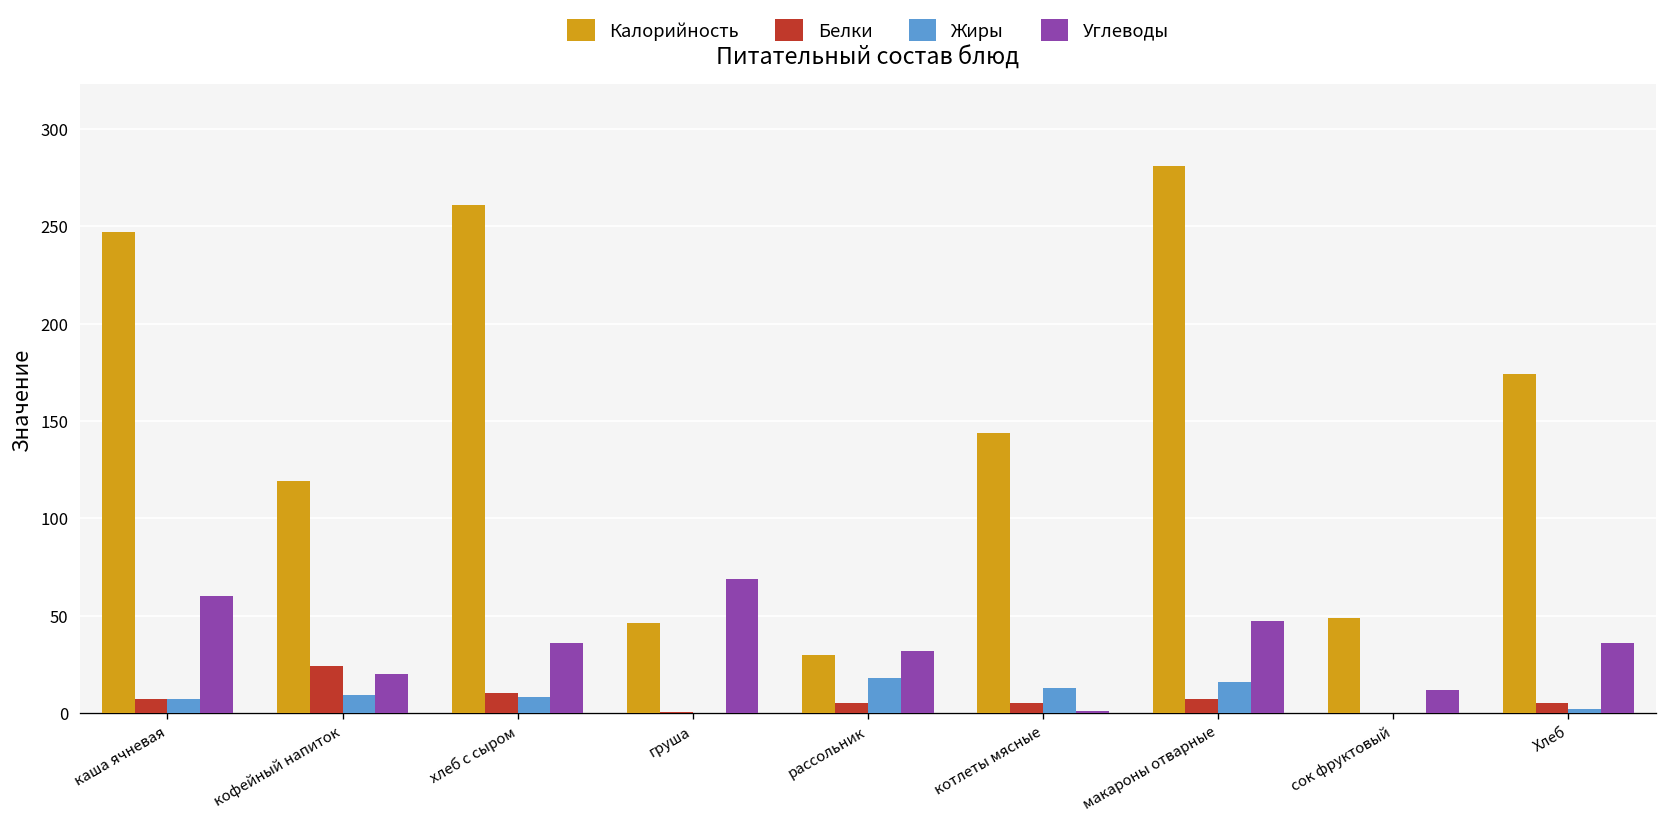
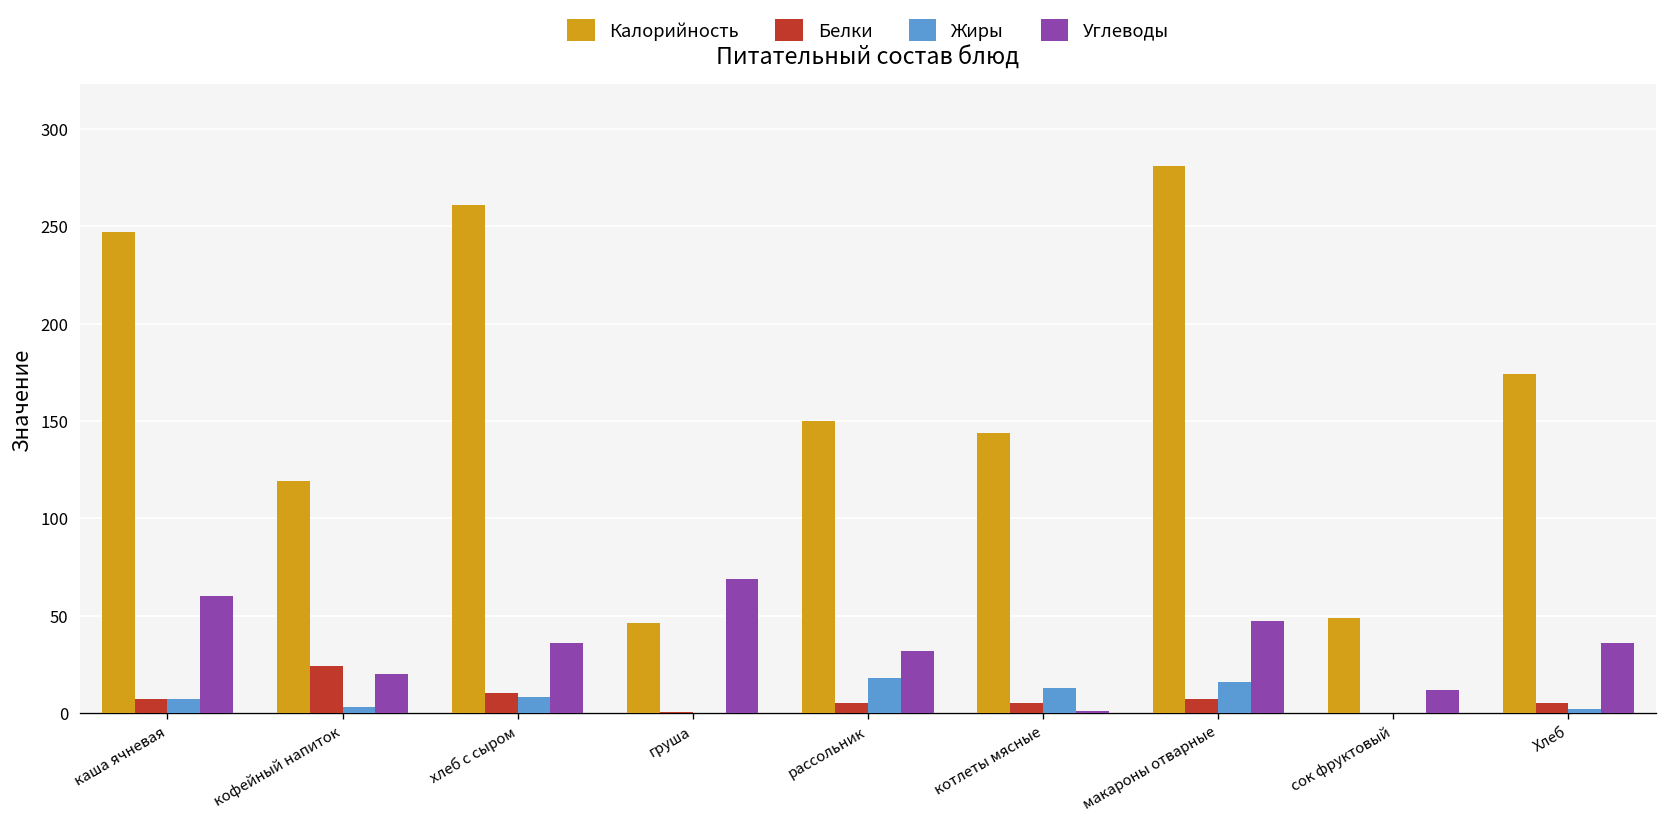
  {
    "Калорийность": {
      "каша ячневая": 247,
      "кофейный напиток": 119,
      "хлеб с сыром": 261,
      "груша": 46,
-     "рассольник": 30,
+     "рассольник": 150,
      "котлеты мясные": 144,
      "макароны отварные": 281,
      "сок фруктовый": 49,
      "Хлеб": 174
    },
    "Белки": {
      "каша ячневая": 7,
      "кофейный напиток": 24,
      "хлеб с сыром": 10,
      "рассольник": 5,
      "котлеты мясные": 5,
      "макароны отварные": 7,
      "сок фруктовый": 0,
      "Хлеб": 5
    },
    "Жиры": {
      "каша ячневая": 7,
-     "кофейный напиток": 9,
+     "кофейный напиток": 3,
      "хлеб с сыром": 8,
      "груша": 0,
      "рассольник": 18,
      "котлеты мясные": 13,
      "макароны отварные": 16,
      "сок фруктовый": 0,
      "Хлеб": 2
    },
    "Углеводы": {
      "каша ячневая": 60,
      "кофейный напиток": 20,
      "хлеб с сыром": 36,
      "груша": 69,
      "рассольник": 32,
      "макароны отварные": 47,
      "сок фруктовый": 12,
      "Хлеб": 36
    }
  }
